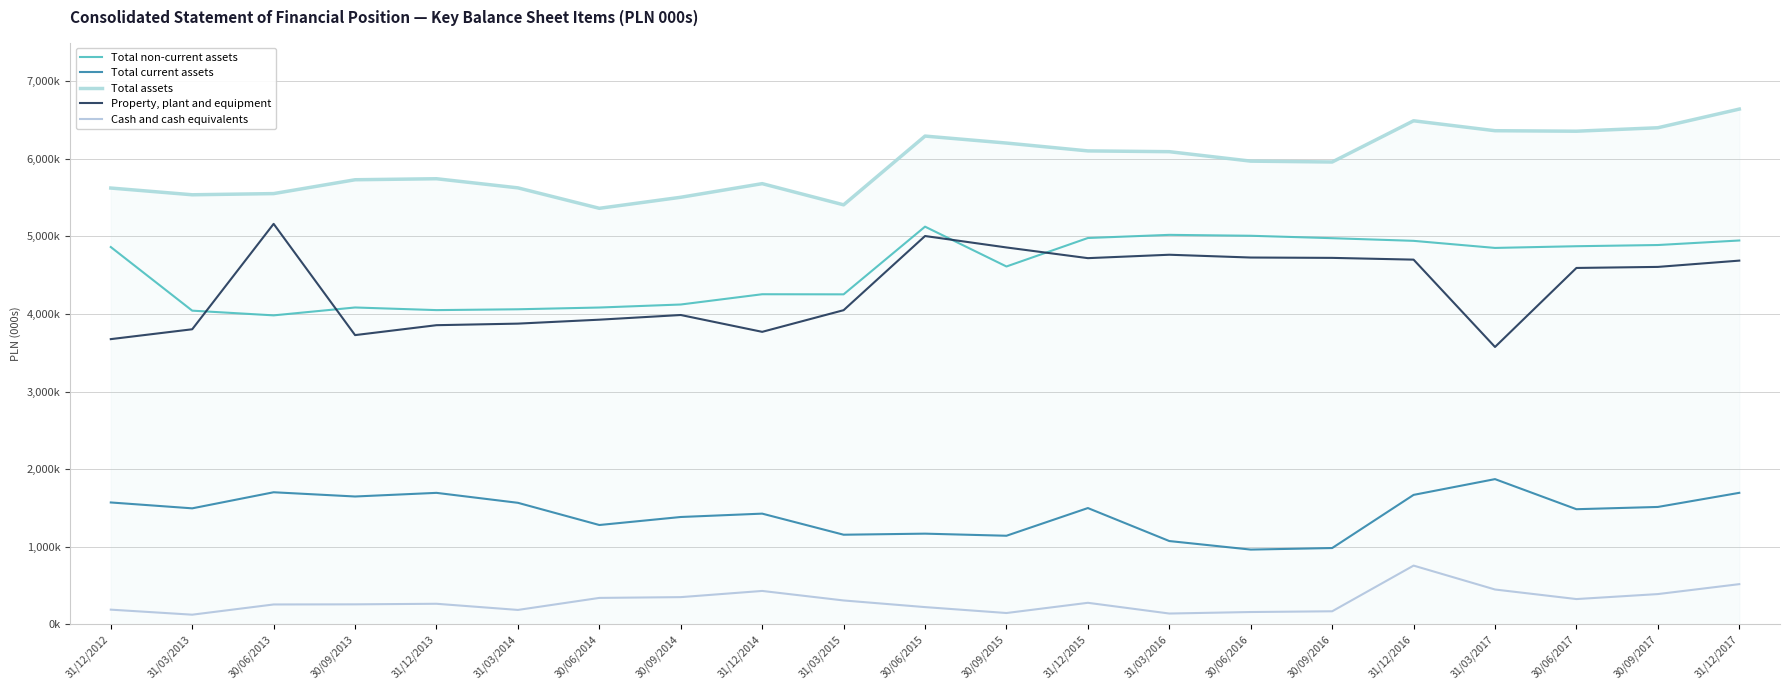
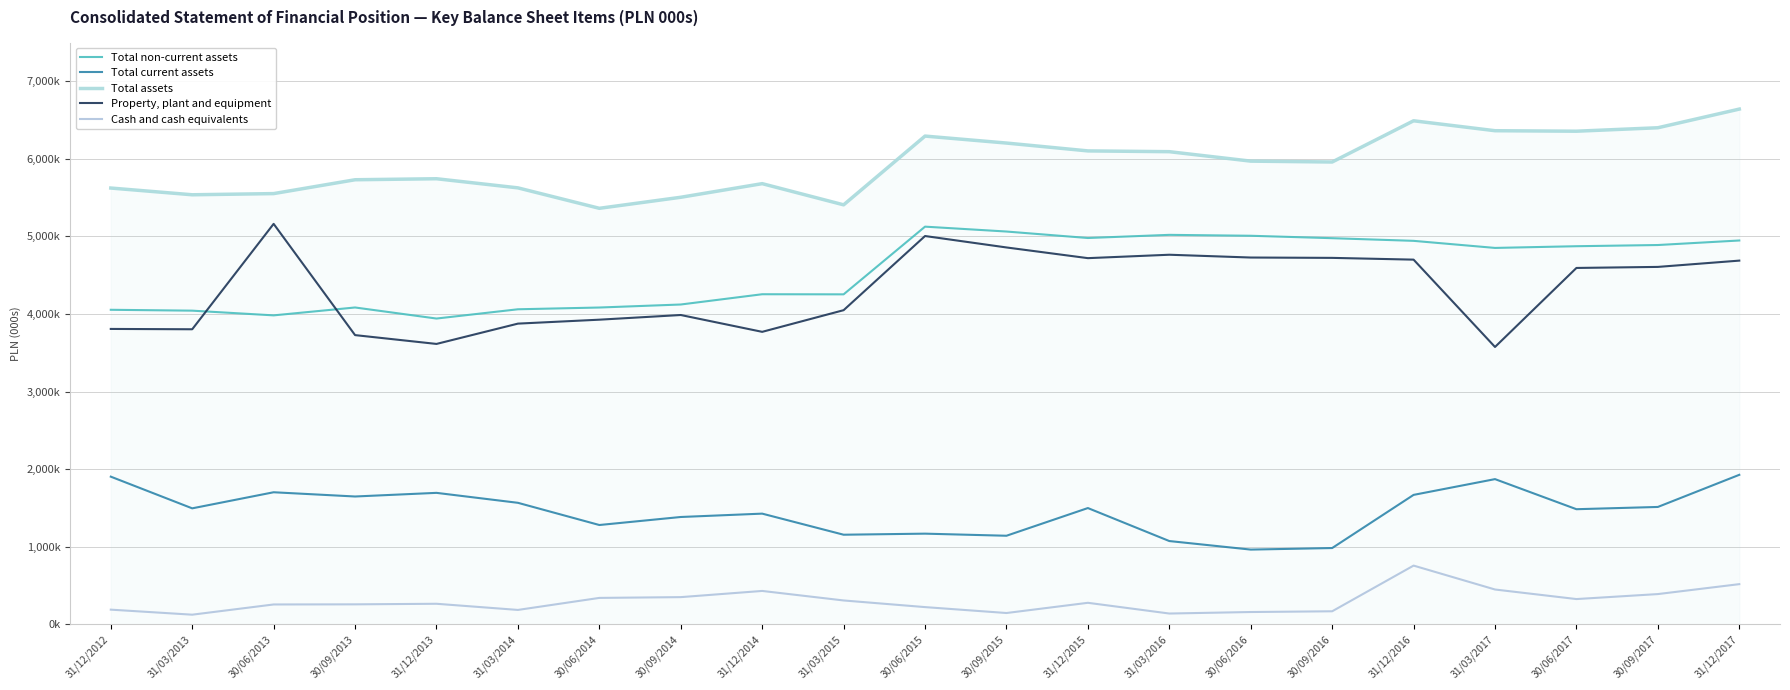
  {
    "Total non-current assets": {
-     "31/12/2012": "4,900,000",
+     "31/12/2012": "4,100,000",
      "31/03/2013": "4,000,000",
      "30/06/2013": "4,000,000",
      "30/09/2013": "4,100,000",
-     "31/12/2013": "4,000,000",
+     "31/12/2013": "3,900,000",
      "31/03/2014": "4,100,000",
      "30/06/2014": "4,100,000",
      "30/09/2014": "4,100,000",
      "31/12/2014": "4,300,000",
      "31/03/2015": "4,300,000",
      "30/06/2015": "5,100,000",
-     "30/09/2015": "4,600,000",
+     "30/09/2015": "5,100,000",
      "31/12/2015": "5,000,000",
      "31/03/2016": "5,000,000",
      "30/06/2016": "5,000,000",
      "30/09/2016": "5,000,000",
      "31/12/2016": "4,900,000",
      "31/03/2017": "4,900,000",
      "30/06/2017": "4,900,000",
      "30/09/2017": "4,900,000",
      "31/12/2017": "4,900,000"
    },
    "Total current assets": {
-     "31/12/2012": "1,600,000",
+     "31/12/2012": "1,900,000",
      "31/03/2013": "1,500,000",
      "30/06/2013": "1,700,000",
      "30/09/2013": "1,600,000",
      "31/12/2013": "1,700,000",
      "31/03/2014": "1,600,000",
      "30/06/2014": "1,300,000",
      "30/09/2014": "1,400,000",
      "31/12/2014": "1,400,000",
      "31/03/2015": "1,200,000",
      "30/06/2015": "1,200,000",
      "30/09/2015": "1,100,000",
      "31/12/2015": "1,500,000",
      "31/03/2016": "1,100,000",
      "30/06/2016": "1,000,000",
      "30/09/2016": "1,000,000",
      "31/12/2016": "1,700,000",
      "31/03/2017": "1,900,000",
      "30/06/2017": "1,500,000",
      "30/09/2017": "1,500,000",
-     "31/12/2017": "1,700,000"
+     "31/12/2017": "1,900,000"
    },
    "Property, plant and equipment": {
-     "31/12/2012": "3,700,000",
+     "31/12/2012": "3,800,000",
      "31/03/2013": "3,800,000",
      "30/06/2013": "5,200,000",
      "30/09/2013": "3,700,000",
-     "31/12/2013": "3,900,000",
+     "31/12/2013": "3,600,000",
      "31/03/2014": "3,900,000",
      "30/06/2014": "3,900,000",
      "30/09/2014": "4,000,000",
      "31/12/2014": "3,800,000",
      "31/03/2015": "4,000,000",
      "30/06/2015": "5,000,000",
      "30/09/2015": "4,900,000",
      "31/12/2015": "4,700,000",
      "31/03/2016": "4,800,000",
      "30/06/2016": "4,700,000",
      "30/09/2016": "4,700,000",
      "31/12/2016": "4,700,000",
      "31/03/2017": "3,600,000",
      "30/06/2017": "4,600,000",
      "30/09/2017": "4,600,000",
      "31/12/2017": "4,700,000"
    }
  }
